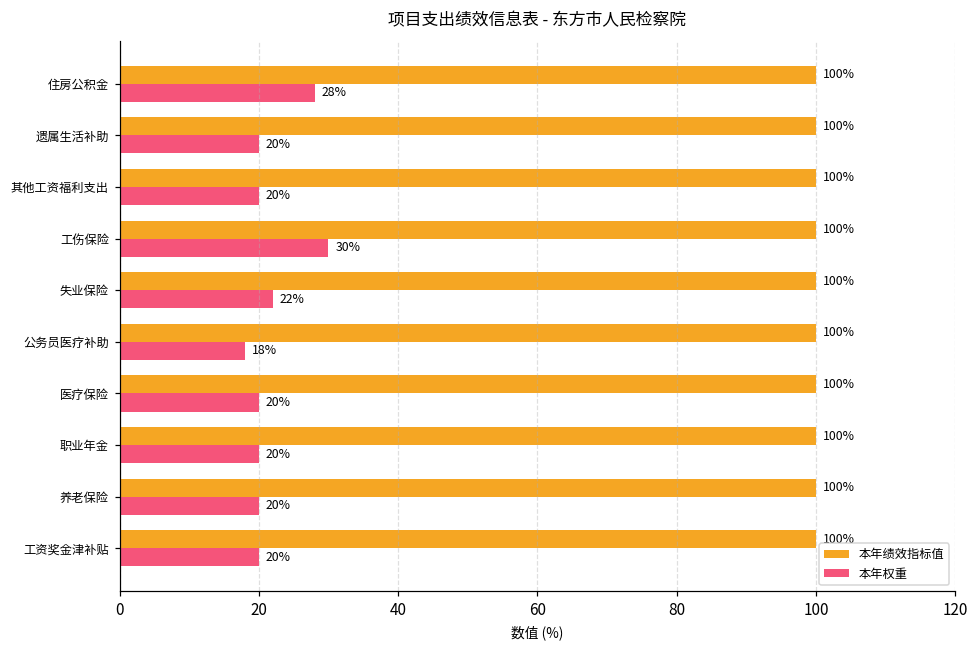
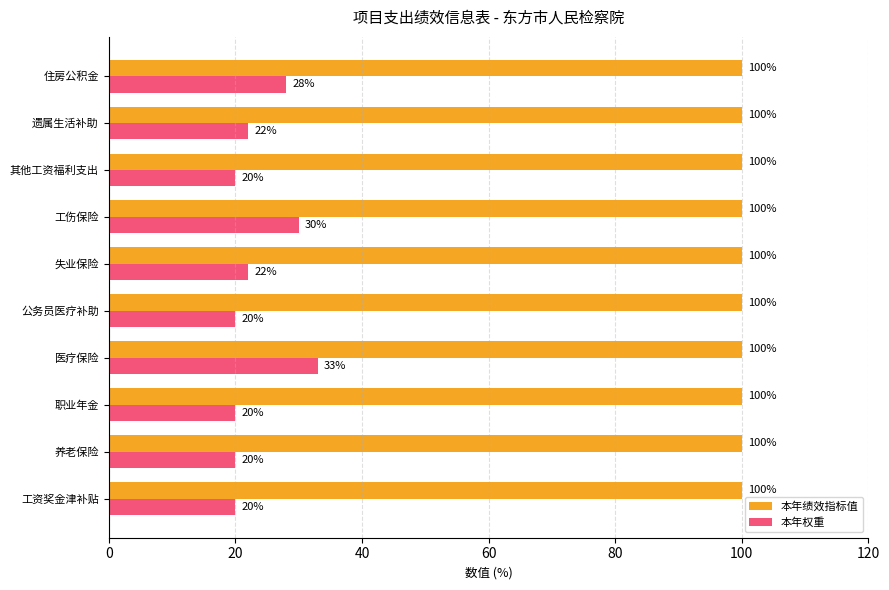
  {
    "本年绩效指标值": {
      "住房公积金": "100%",
      "遗属生活补助": "100%",
      "其他工资福利支出": "100%",
      "工伤保险": "100%",
      "失业保险": "100%",
      "公务员医疗补助": "100%",
      "医疗保险": "100%",
      "职业年金": "100%",
      "养老保险": "100%",
      "工资奖金津补贴": "100%"
    },
    "本年权重": {
      "住房公积金": "28%",
-     "遗属生活补助": "20%",
+     "遗属生活补助": "22%",
      "其他工资福利支出": "20%",
      "工伤保险": "30%",
      "失业保险": "22%",
-     "公务员医疗补助": "18%",
-     "医疗保险": "20%",
+     "公务员医疗补助": "20%",
+     "医疗保险": "33%",
      "职业年金": "20%",
      "养老保险": "20%",
      "工资奖金津补贴": "20%"
    }
  }
